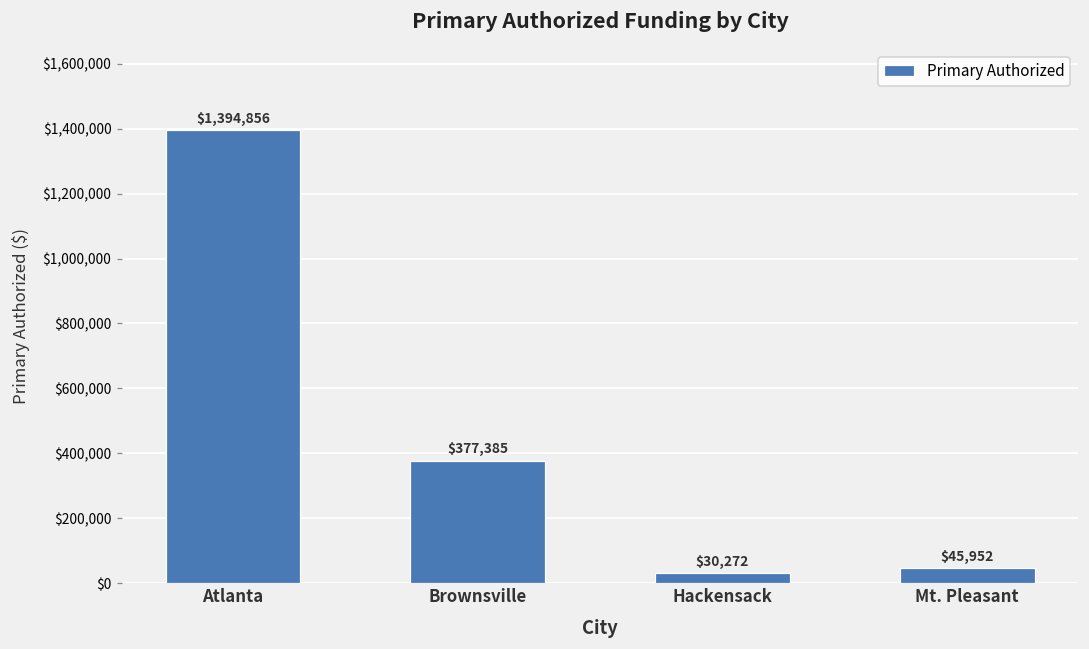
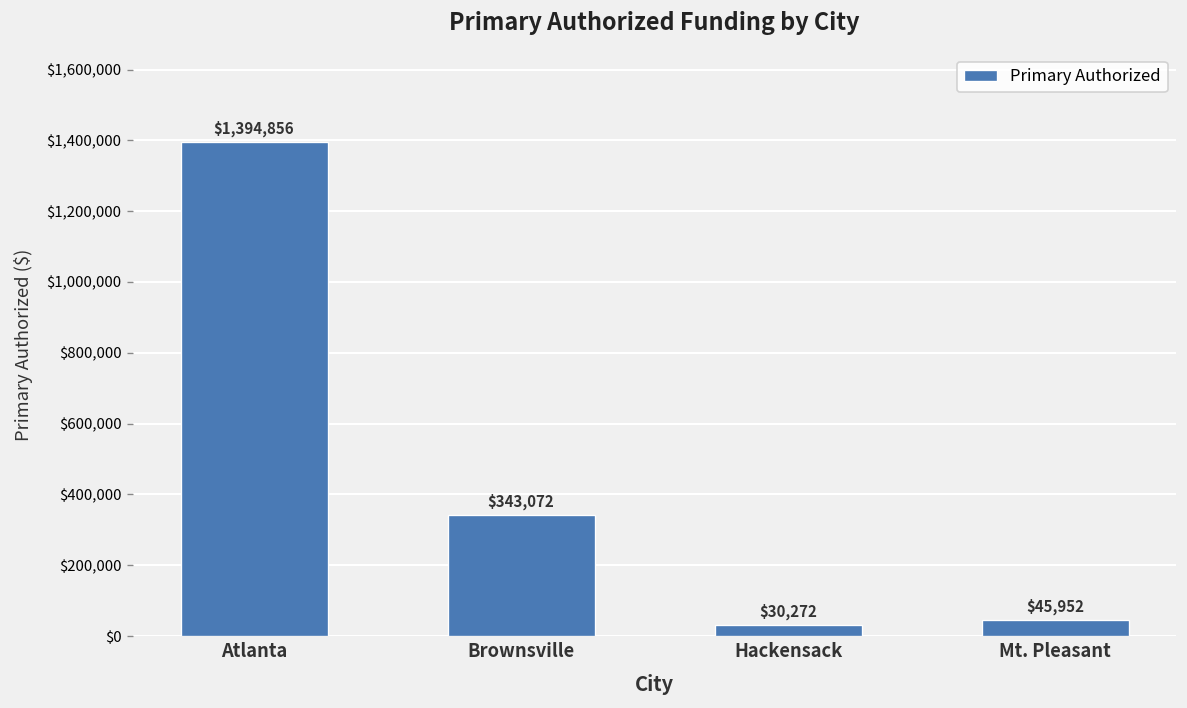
  {
    "Atlanta": "$1,394,856",
-   "Brownsville": "$377,385",
+   "Brownsville": "$343,072",
    "Hackensack": "$30,272",
    "Mt. Pleasant": "$45,952"
  }
